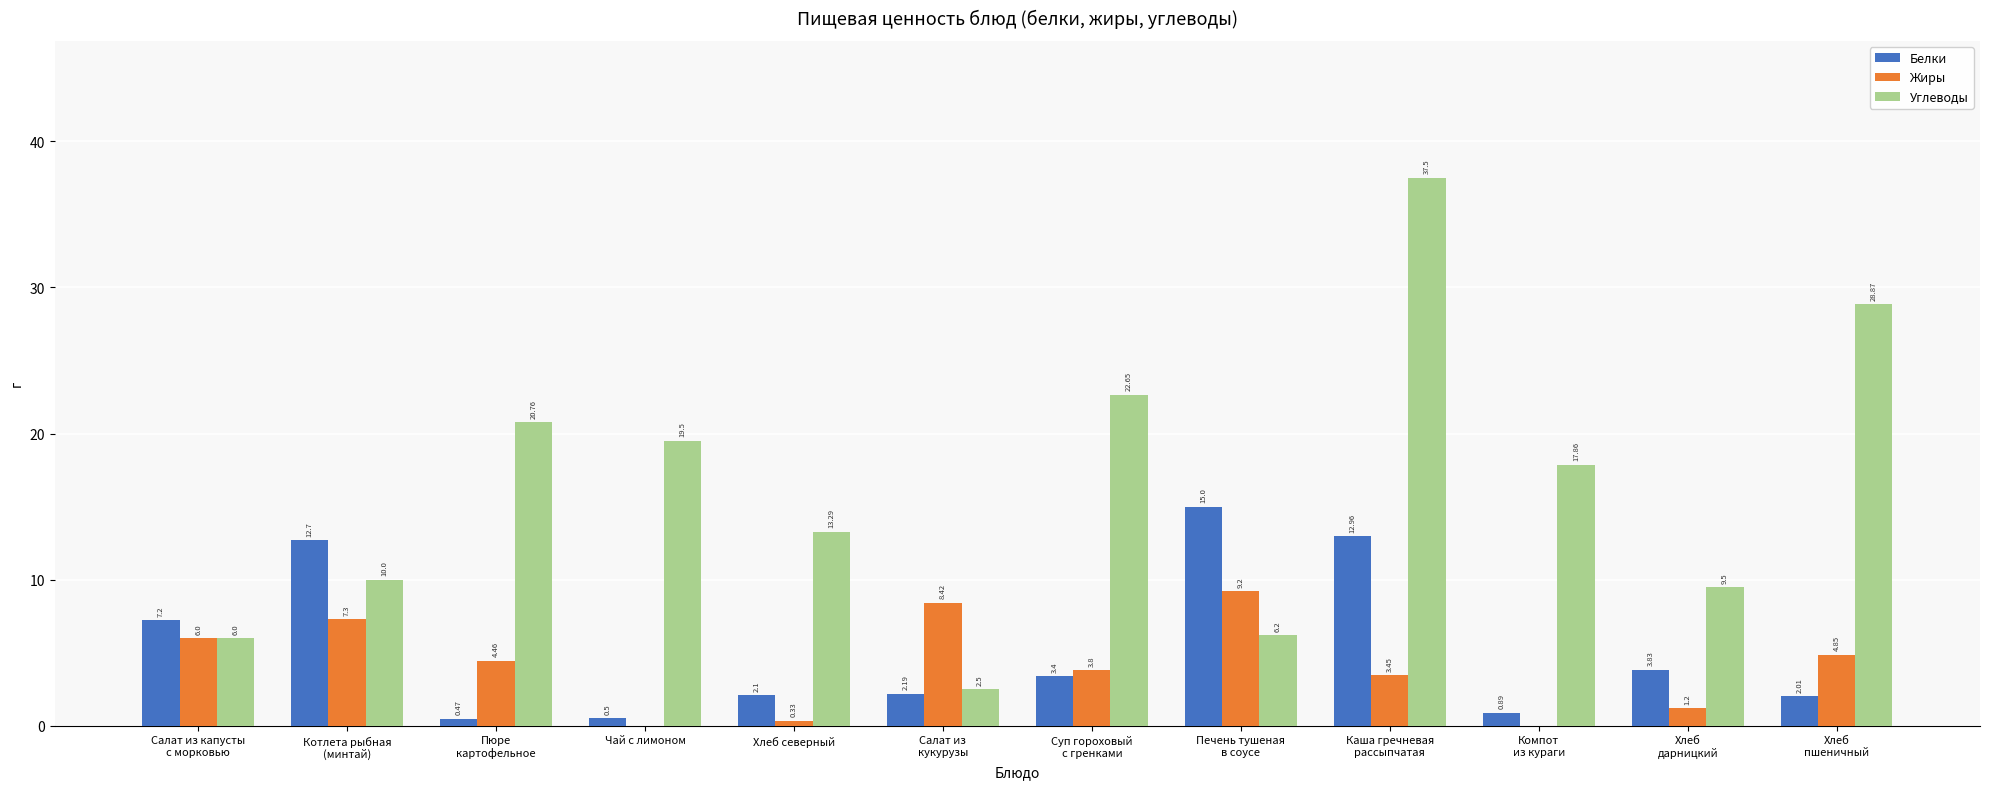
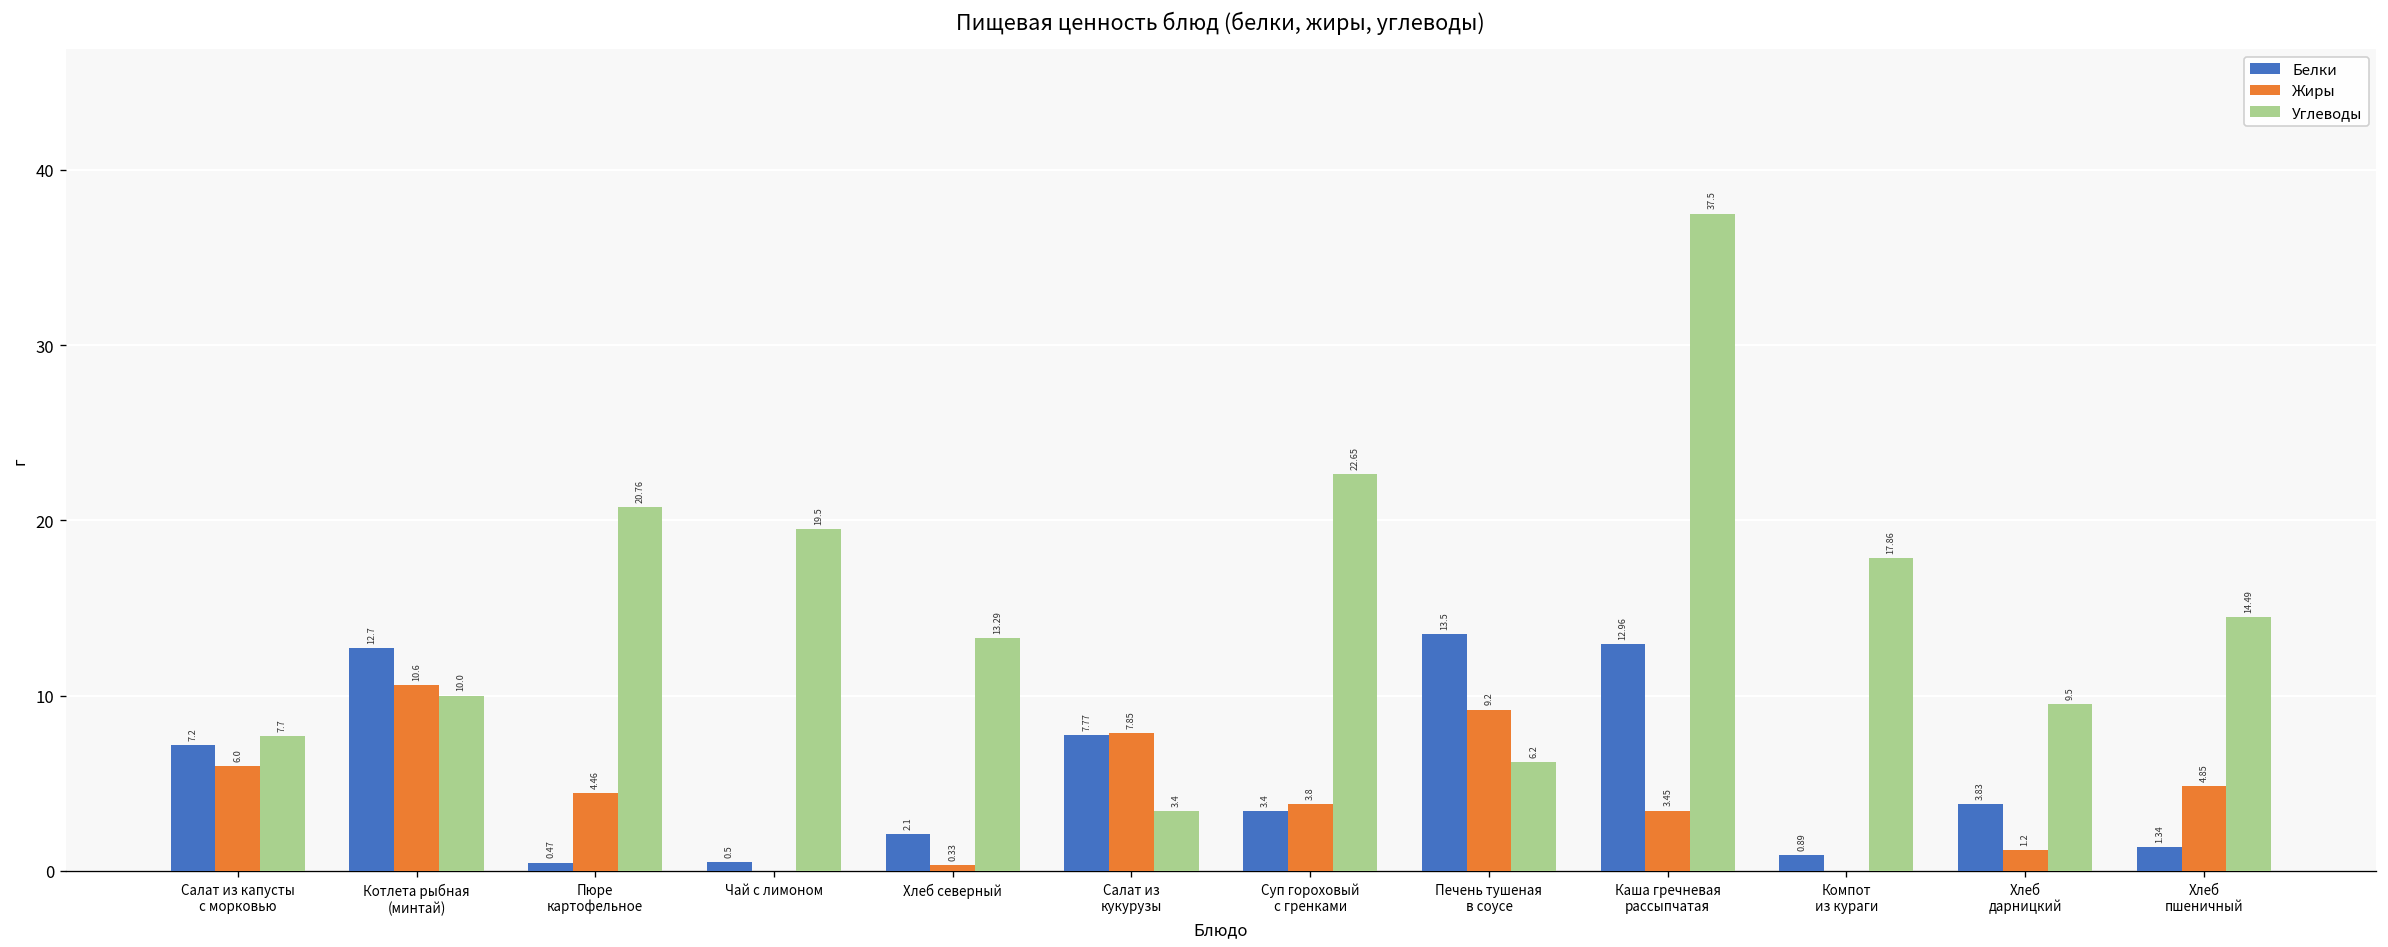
  {
    "Белки": {
      "Салат из капусты с морковью": 7.2,
      "Котлета рыбная (минтай)": 12.7,
      "Пюре картофельное": 0.47,
      "Чай с лимоном": 0.5,
      "Хлеб северный": 2.1,
-     "Салат из кукурузы": 2.19,
+     "Салат из кукурузы": 7.77,
      "Суп гороховый с гренками": 3.4,
-     "Печень тушеная в соусе": 15.0,
+     "Печень тушеная в соусе": 13.5,
      "Каша гречневая рассыпчатая": 12.96,
      "Компот из кураги": 0.89,
      "Хлеб дарницкий": 3.83,
-     "Хлеб пшеничный": 2.01
+     "Хлеб пшеничный": 1.34
    },
    "Жиры": {
      "Салат из капусты с морковью": 6.0,
-     "Котлета рыбная (минтай)": 7.3,
+     "Котлета рыбная (минтай)": 10.6,
      "Пюре картофельное": 4.46,
      "Хлеб северный": 0.33,
-     "Салат из кукурузы": 8.42,
+     "Салат из кукурузы": 7.85,
      "Суп гороховый с гренками": 3.8,
      "Печень тушеная в соусе": 9.2,
      "Каша гречневая рассыпчатая": 3.45,
      "Хлеб дарницкий": 1.2,
      "Хлеб пшеничный": 4.85
    },
    "Углеводы": {
-     "Салат из капусты с морковью": 6.0,
+     "Салат из капусты с морковью": 7.7,
      "Котлета рыбная (минтай)": 10.0,
      "Пюре картофельное": 20.76,
      "Чай с лимоном": 19.5,
      "Хлеб северный": 13.29,
-     "Салат из кукурузы": 2.5,
+     "Салат из кукурузы": 3.4,
      "Суп гороховый с гренками": 22.65,
      "Печень тушеная в соусе": 6.2,
      "Каша гречневая рассыпчатая": 37.5,
      "Компот из кураги": 17.86,
      "Хлеб дарницкий": 9.5,
-     "Хлеб пшеничный": 28.87
+     "Хлеб пшеничный": 14.49
    }
  }
